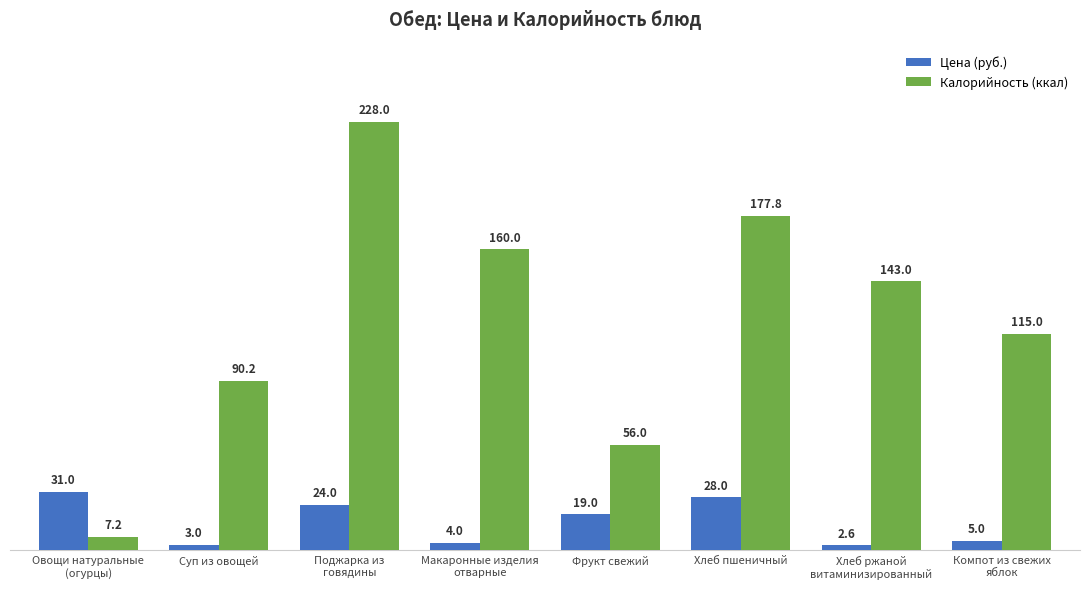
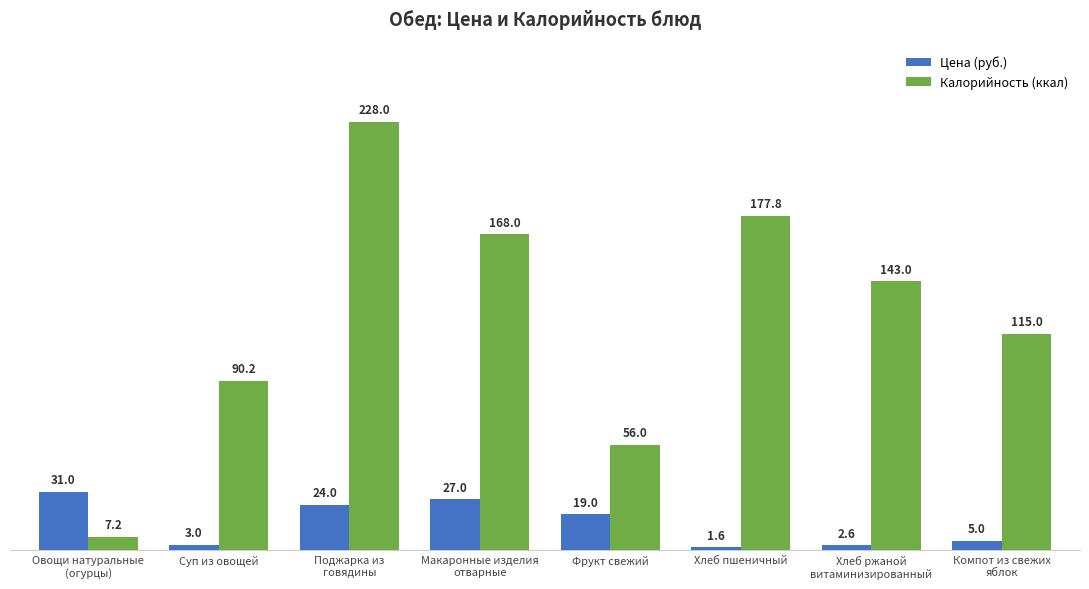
  {
    "Цена (руб.)": {
      "Овощи натуральные (огурцы)": 31.0,
      "Суп из овощей": 3.0,
      "Поджарка из говядины": 24.0,
-     "Макаронные изделия отварные": 4.0,
+     "Макаронные изделия отварные": 27.0,
      "Фрукт свежий": 19.0,
-     "Хлеб пшеничный": 28.0,
+     "Хлеб пшеничный": 1.6,
      "Хлеб ржаной витаминизированный": 2.6,
      "Компот из свежих яблок": 5.0
    },
    "Калорийность (ккал)": {
      "Овощи натуральные (огурцы)": 7.2,
      "Суп из овощей": 90.2,
      "Поджарка из говядины": 228.0,
-     "Макаронные изделия отварные": 160.0,
+     "Макаронные изделия отварные": 168.0,
      "Фрукт свежий": 56.0,
      "Хлеб пшеничный": 177.8,
      "Хлеб ржаной витаминизированный": 143.0,
      "Компот из свежих яблок": 115.0
    }
  }
